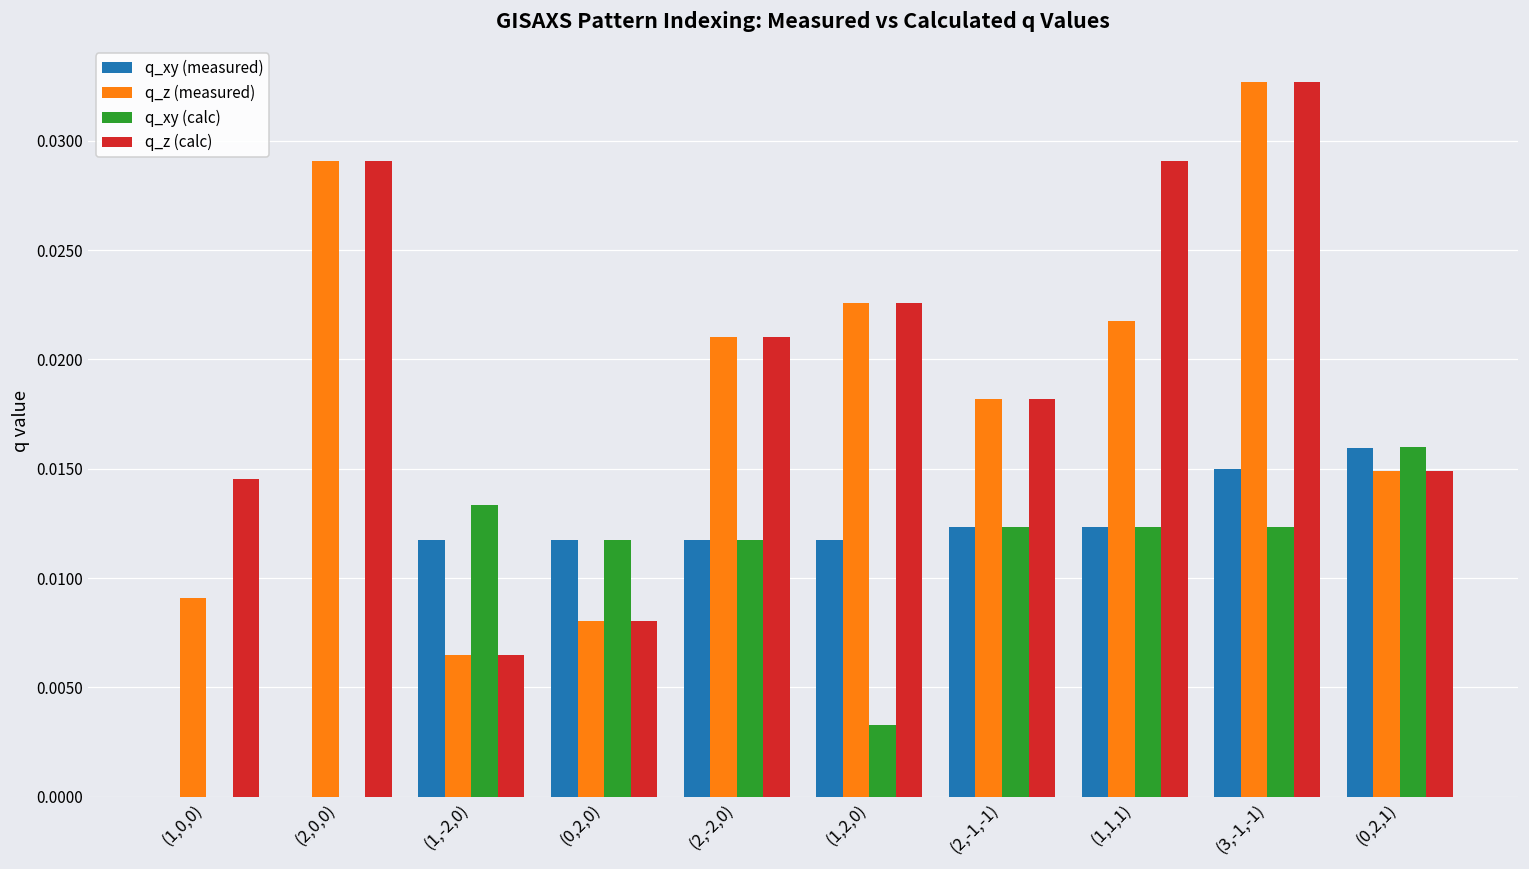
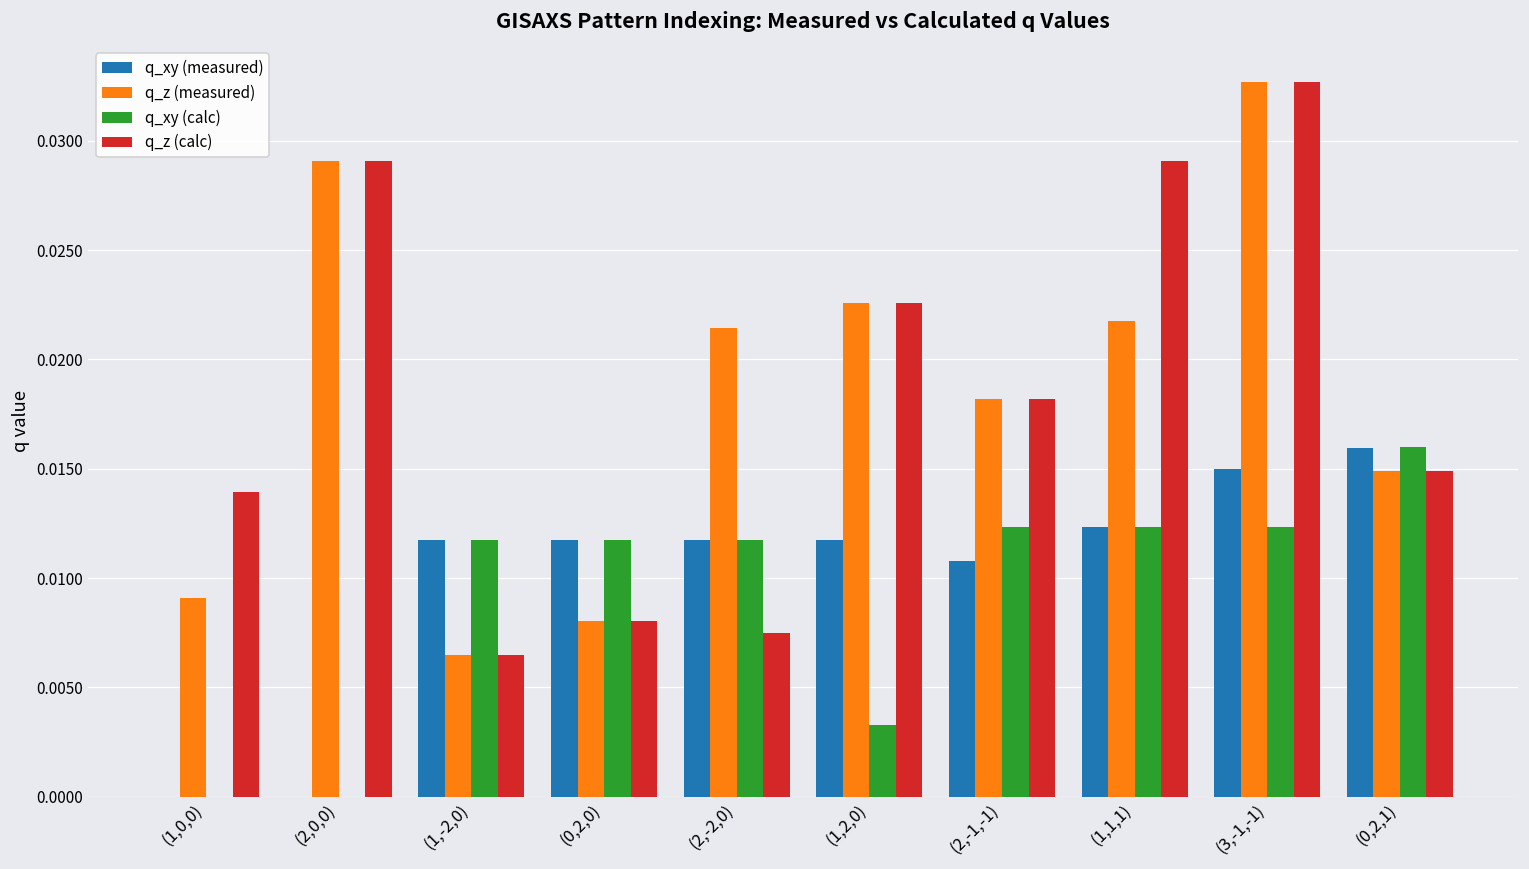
  {
    "q_xy (measured)": {
      "(1,0,0)": 0.0000,
      "(2,0,0)": 0.0000,
      "(1,-2,0)": 0.0118,
      "(0,2,0)": 0.0118,
      "(2,-2,0)": 0.0118,
      "(1,2,0)": 0.0118,
-     "(2,-1,-1)": 0.0123,
+     "(2,-1,-1)": 0.0108,
      "(1,1,1)": 0.0123,
      "(3,-1,-1)": 0.0150,
      "(0,2,1)": 0.0160
    },
    "q_z (measured)": {
      "(1,0,0)": 0.0091,
      "(2,0,0)": 0.0291,
      "(1,-2,0)": 0.0065,
      "(0,2,0)": 0.0080,
-     "(2,-2,0)": 0.0210,
+     "(2,-2,0)": 0.0214,
      "(1,2,0)": 0.0226,
      "(2,-1,-1)": 0.0182,
      "(1,1,1)": 0.0218,
      "(3,-1,-1)": 0.0327,
      "(0,2,1)": 0.0149
    },
    "q_xy (calc)": {
      "(1,0,0)": 0.0000,
      "(2,0,0)": 0.0000,
-     "(1,-2,0)": 0.0133,
+     "(1,-2,0)": 0.0118,
      "(0,2,0)": 0.0118,
      "(2,-2,0)": 0.0118,
      "(1,2,0)": 0.0033,
      "(2,-1,-1)": 0.0123,
      "(1,1,1)": 0.0123,
      "(3,-1,-1)": 0.0123,
      "(0,2,1)": 0.0160
    },
    "q_z (calc)": {
-     "(1,0,0)": 0.0145,
+     "(1,0,0)": 0.0139,
      "(2,0,0)": 0.0291,
      "(1,-2,0)": 0.0065,
      "(0,2,0)": 0.0080,
-     "(2,-2,0)": 0.0210,
+     "(2,-2,0)": 0.0075,
      "(1,2,0)": 0.0226,
      "(2,-1,-1)": 0.0182,
      "(1,1,1)": 0.0291,
      "(3,-1,-1)": 0.0327,
      "(0,2,1)": 0.0149
    }
  }
